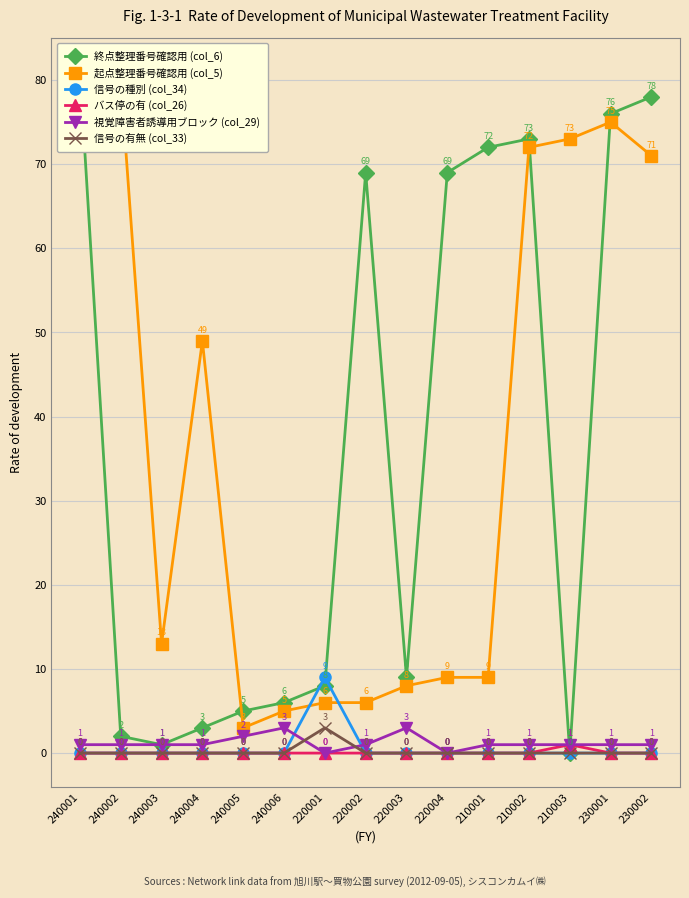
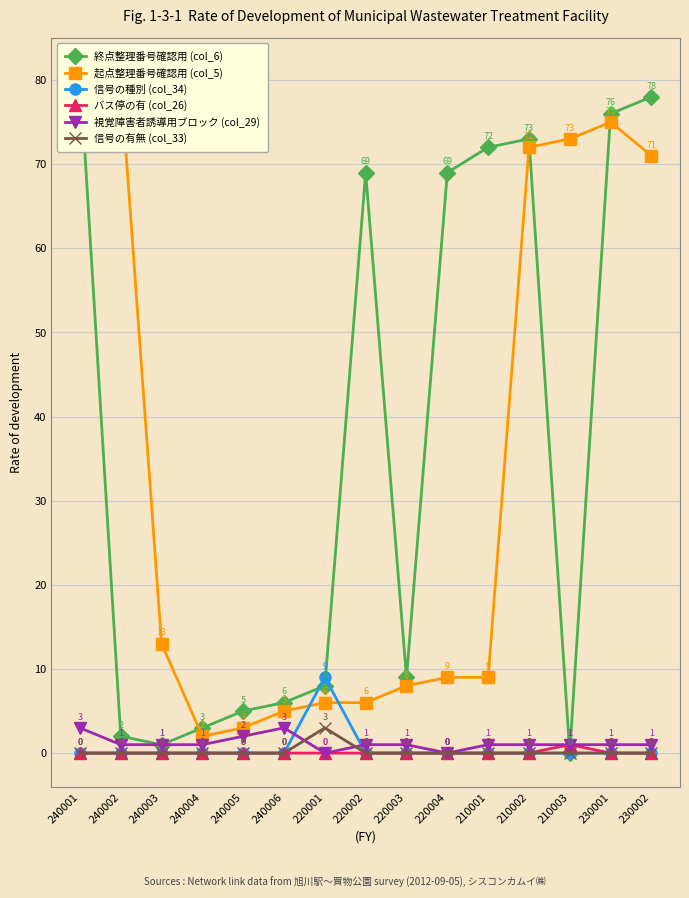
  {
    "終点整理番号確認用 (col_6)": {
      "240002": 2,
      "240004": 3,
      "240005": 5,
      "240006": 6,
      "220002": 69,
      "220004": 69,
      "210001": 72,
      "210002": 73,
      "230001": 76,
      "230002": 78
    },
    "起点整理番号確認用 (col_5)": {
      "240003": 13,
-     "240004": 49,
+     "240004": 2,
      "220002": 6,
      "220004": 9,
      "210001": 9,
      "210003": 73,
      "230002": 71
    },
    "信号の種別 (col_34)": {
      "220001": 9
    },
    "視覚障害者誘導用ブロック (col_29)": {
-     "240001": 1,
+     "240001": 3,
      "220002": 1,
-     "220003": 3,
+     "220003": 1,
      "210001": 1,
      "210002": 1,
      "230001": 1,
      "230002": 1
    },
    "信号の有無 (col_33)": {
      "220001": 3
    }
  }
